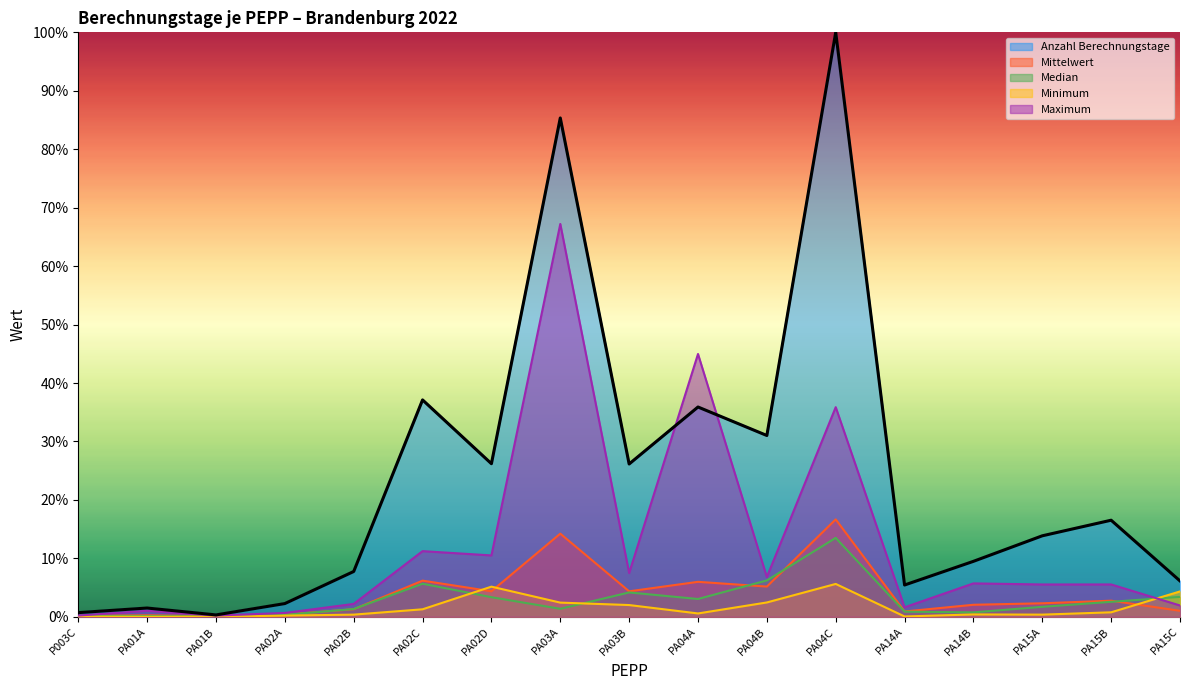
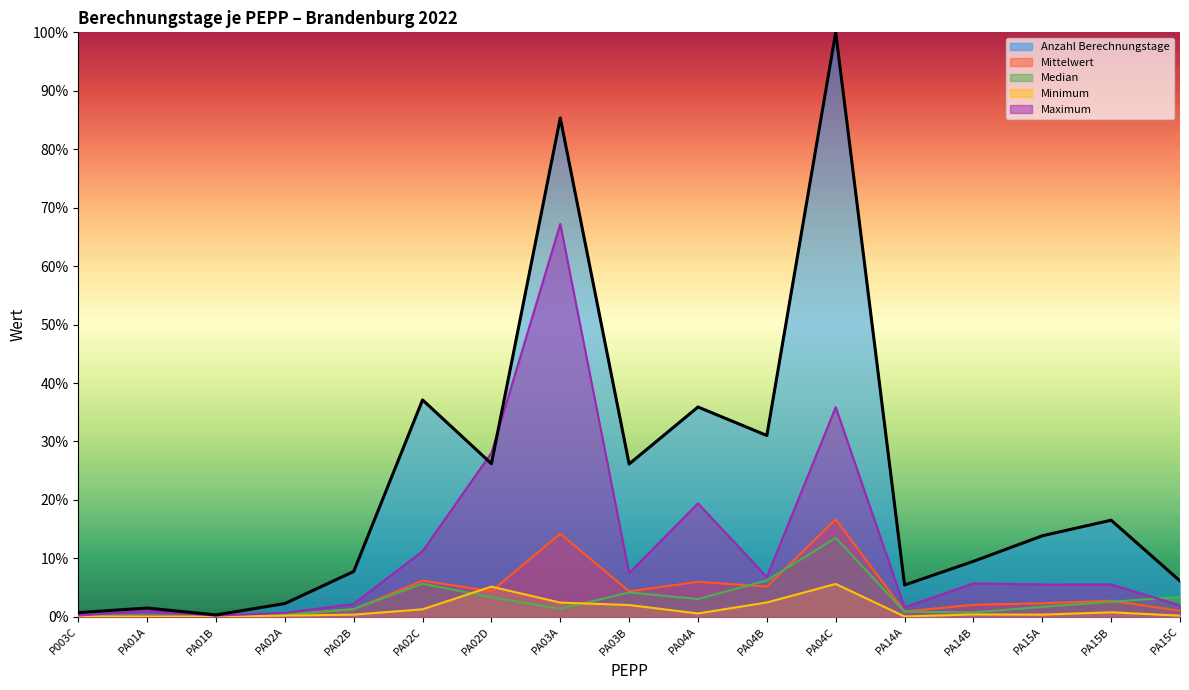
  {
    "Anzahl Berechnungstage": {
      "P003C": "1%",
      "PA01A": "1%",
      "PA02A": "2%",
      "PA02B": "8%",
      "PA02C": "37%",
      "PA02D": "26%",
      "PA03A": "85%",
      "PA03B": "26%",
      "PA04A": "36%",
      "PA04B": "31%",
      "PA04C": "100%",
      "PA14A": "5%",
      "PA14B": "9%",
      "PA15A": "14%",
      "PA15B": "17%",
      "PA15C": "6%"
    },
    "Mittelwert": {
      "PA02C": "6%",
      "PA02D": "4%",
      "PA03A": "14%",
      "PA04A": "6%",
      "PA04B": "5%",
      "PA04C": "17%",
      "PA14B": "2%",
      "PA15A": "2%",
      "PA15C": "1%"
    },
    "Median": {
      "PA02C": "6%",
      "PA02D": "3%",
      "PA03A": "1%",
      "PA04A": "3%",
      "PA04B": "6%",
      "PA04C": "14%",
      "PA15A": "2%",
      "PA15C": "3%"
    },
    "Minimum": {
      "PA02B": "0%",
      "PA02C": "1%",
      "PA02D": "5%",
      "PA03A": "2%",
      "PA03B": "2%",
      "PA04A": "1%",
      "PA04B": "2%",
      "PA04C": "6%",
      "PA14A": "0%",
      "PA15A": "0%",
      "PA15B": "1%",
-     "PA15C": "4%"
+     "PA15C": "0%"
    },
    "Maximum": {
      "PA01A": "1%",
      "PA02B": "2%",
      "PA02C": "11%",
-     "PA02D": "10%",
+     "PA02D": "28%",
      "PA03A": "67%",
      "PA03B": "7%",
-     "PA04A": "45%",
+     "PA04A": "19%",
      "PA04B": "7%",
      "PA04C": "36%",
      "PA14A": "2%",
      "PA14B": "6%",
      "PA15A": "6%",
      "PA15B": "6%",
      "PA15C": "2%"
    }
  }
